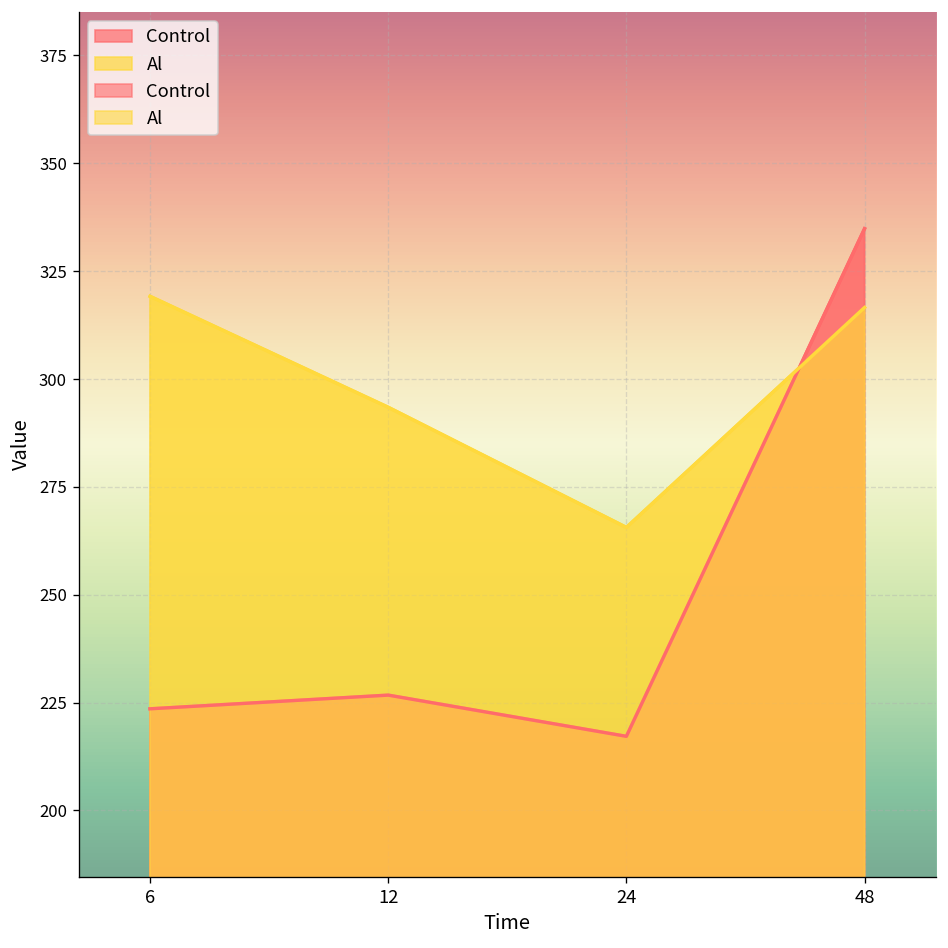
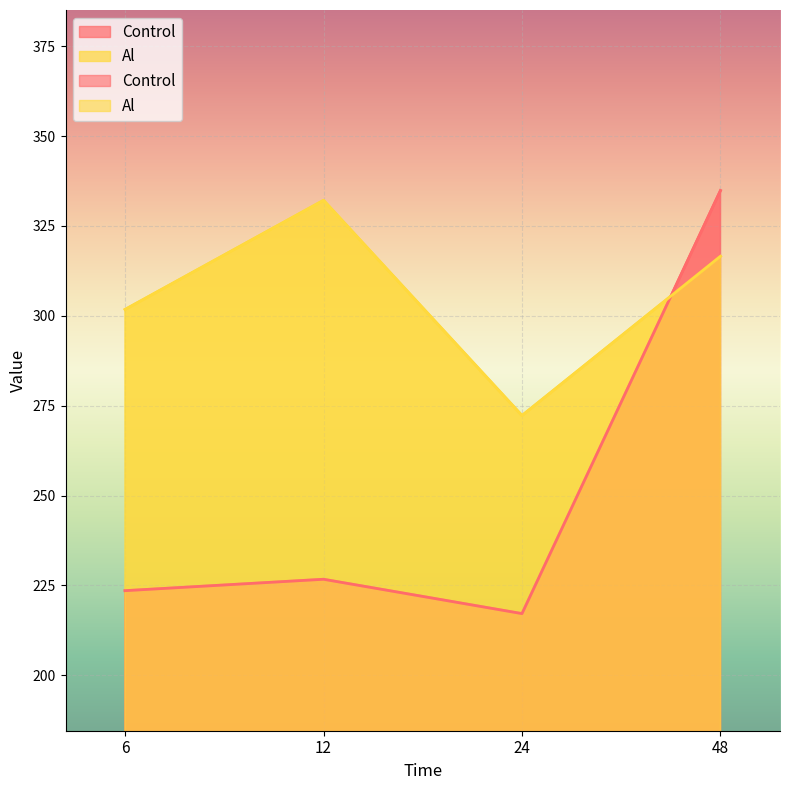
  {
    "Control": {
      "6": 224,
      "12": 227,
      "24": 217,
      "48": 335
    },
    "Al": {
-     "6": 319,
-     "12": 293,
-     "24": 266,
+     "6": 302,
+     "12": 332,
+     "24": 272,
      "48": 317
    }
  }
